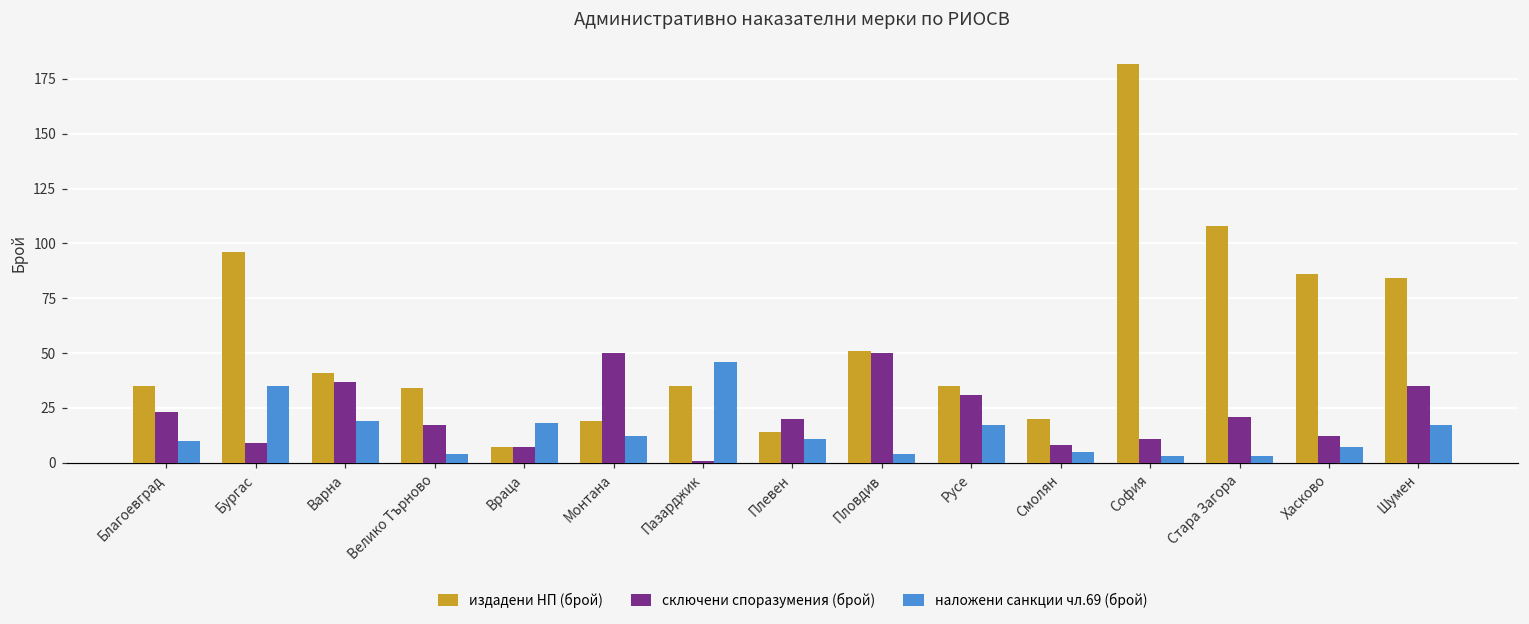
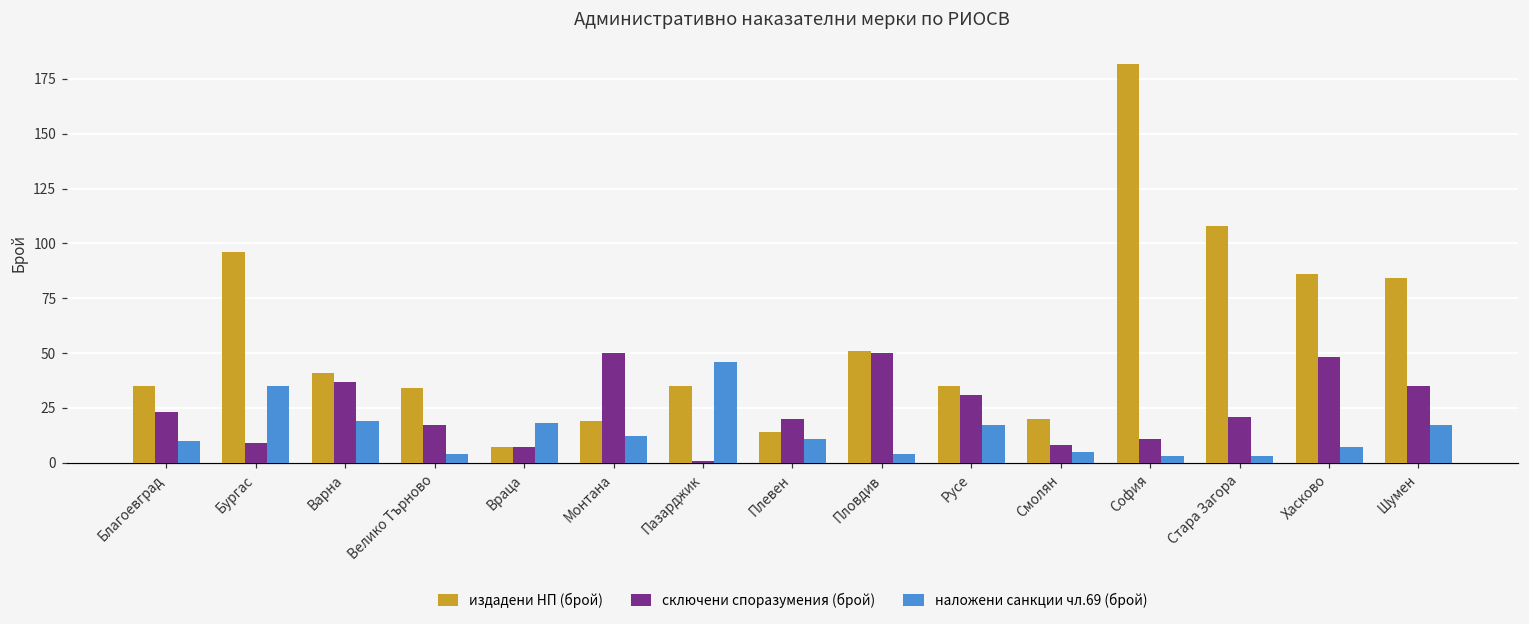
  {
    "издадени НП (брой)": {
      "Благоевград": 35,
      "Бургас": 96,
      "Варна": 41,
      "Велико Търново": 34,
      "Враца": 7,
      "Монтана": 19,
      "Пазарджик": 35,
      "Плевен": 14,
      "Пловдив": 51,
      "Русе": 35,
      "Смолян": 20,
      "София": 182,
      "Стара Загора": 108,
      "Хасково": 86,
      "Шумен": 84
    },
    "сключени споразумения (брой)": {
      "Благоевград": 23,
      "Бургас": 9,
      "Варна": 37,
      "Велико Търново": 17,
      "Враца": 7,
      "Монтана": 50,
      "Плевен": 20,
      "Пловдив": 50,
      "Русе": 31,
      "Смолян": 8,
      "София": 11,
      "Стара Загора": 21,
-     "Хасково": 12,
+     "Хасково": 48,
      "Шумен": 35
    },
    "наложени санкции чл.69 (брой)": {
      "Благоевград": 10,
      "Бургас": 35,
      "Варна": 19,
      "Велико Търново": 4,
      "Враца": 18,
      "Монтана": 12,
      "Пазарджик": 46,
      "Плевен": 11,
      "Пловдив": 4,
      "Русе": 17,
      "Смолян": 5,
      "София": 3,
      "Стара Загора": 3,
      "Хасково": 7,
      "Шумен": 17
    }
  }
